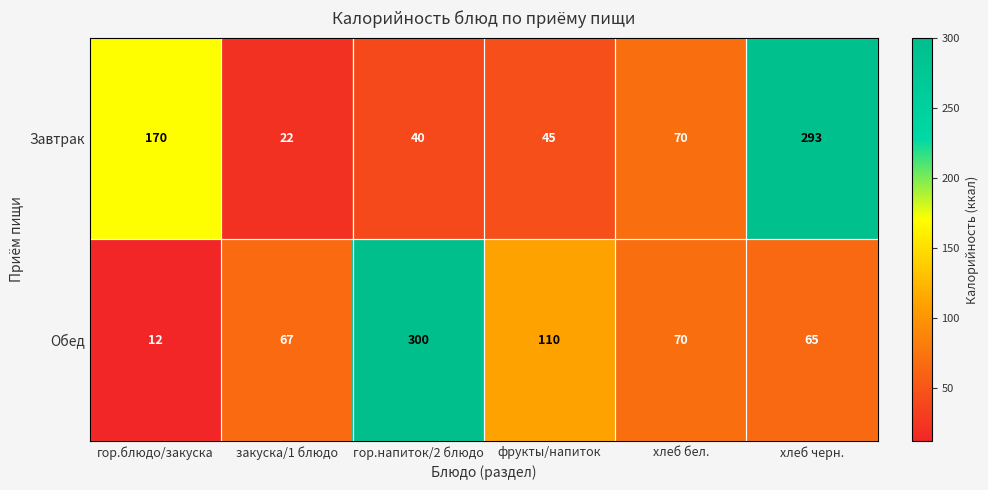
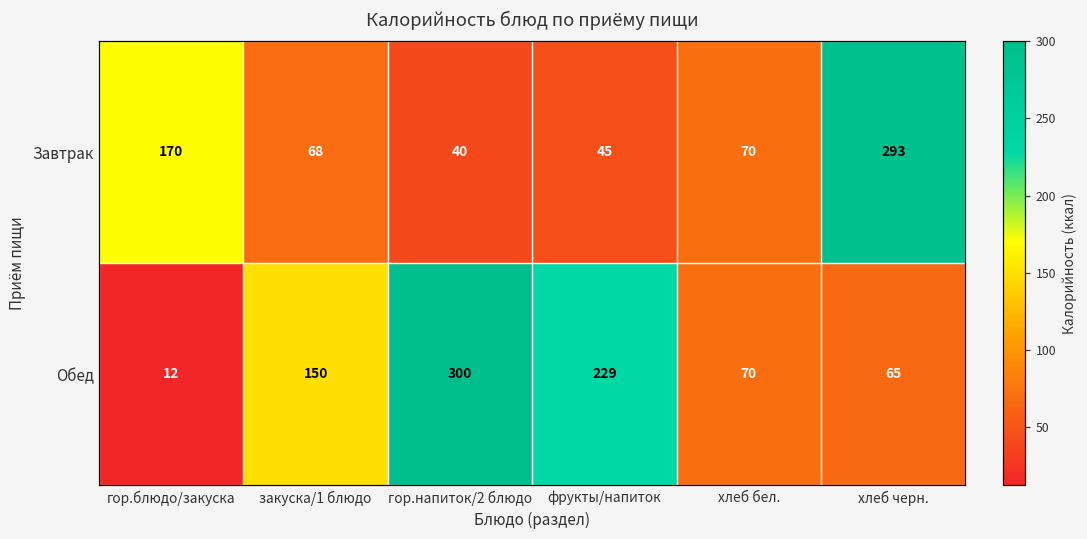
  {
    "Завтрак": {
      "гор.блюдо/закуска": 170,
-     "закуска/1 блюдо": 22,
+     "закуска/1 блюдо": 68,
      "гор.напиток/2 блюдо": 40,
      "фрукты/напиток": 45,
      "хлеб бел.": 70,
      "хлеб черн.": 293
    },
    "Обед": {
      "гор.блюдо/закуска": 12,
-     "закуска/1 блюдо": 67,
+     "закуска/1 блюдо": 150,
      "гор.напиток/2 блюдо": 300,
-     "фрукты/напиток": 110,
+     "фрукты/напиток": 229,
      "хлеб бел.": 70,
      "хлеб черн.": 65
    }
  }
